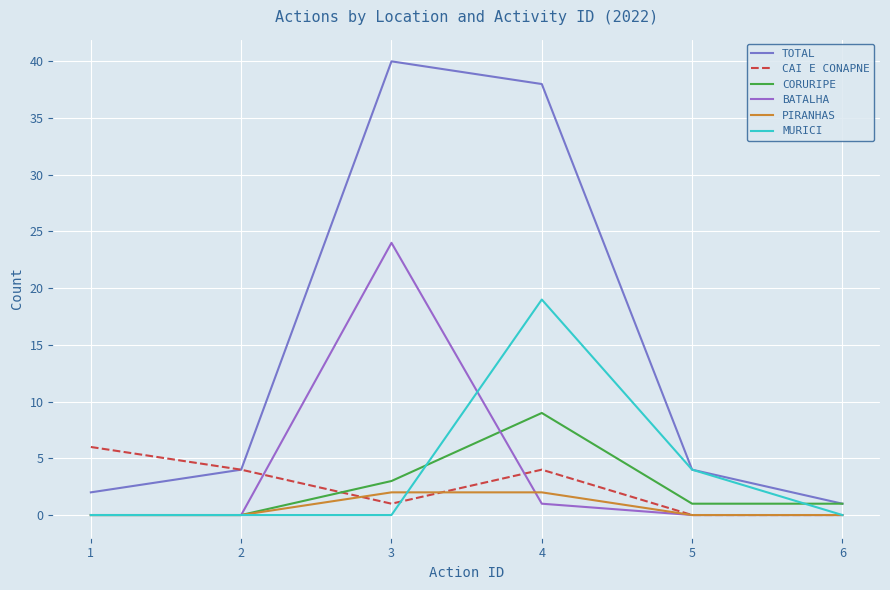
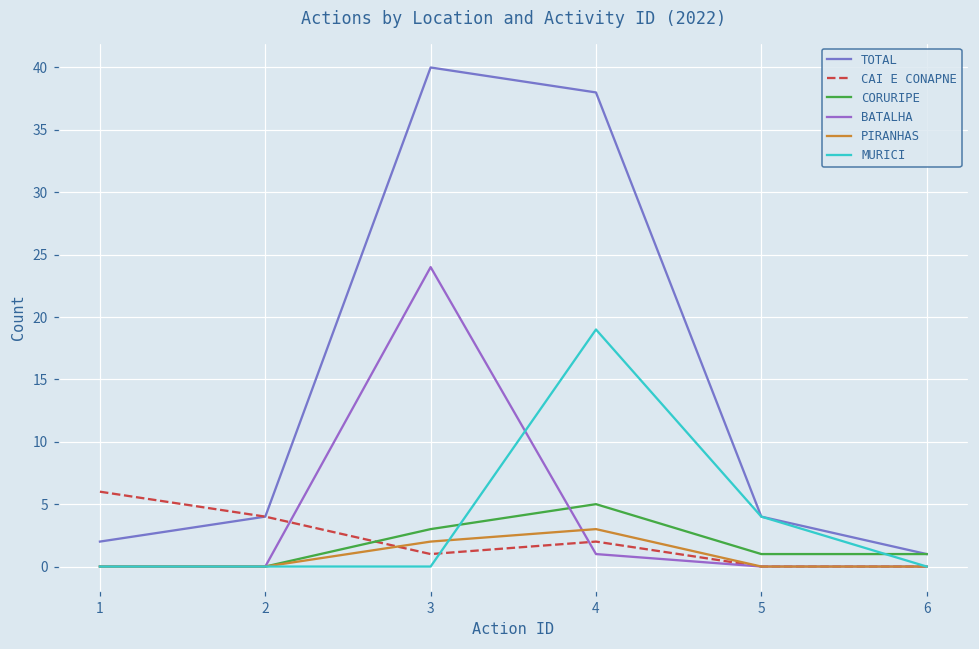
  {
    "CAI E CONAPNE": {
      "1": 6,
      "3": 1,
-     "4": 4
+     "4": 2
    },
    "CORURIPE": {
      "3": 3,
-     "4": 9,
+     "4": 5,
      "5": 1
    },
    "PIRANHAS": {
      "3": 2,
-     "4": 2
+     "4": 3
    },
    "MURICI": {
      "3": 0,
      "4": 19
    }
  }
